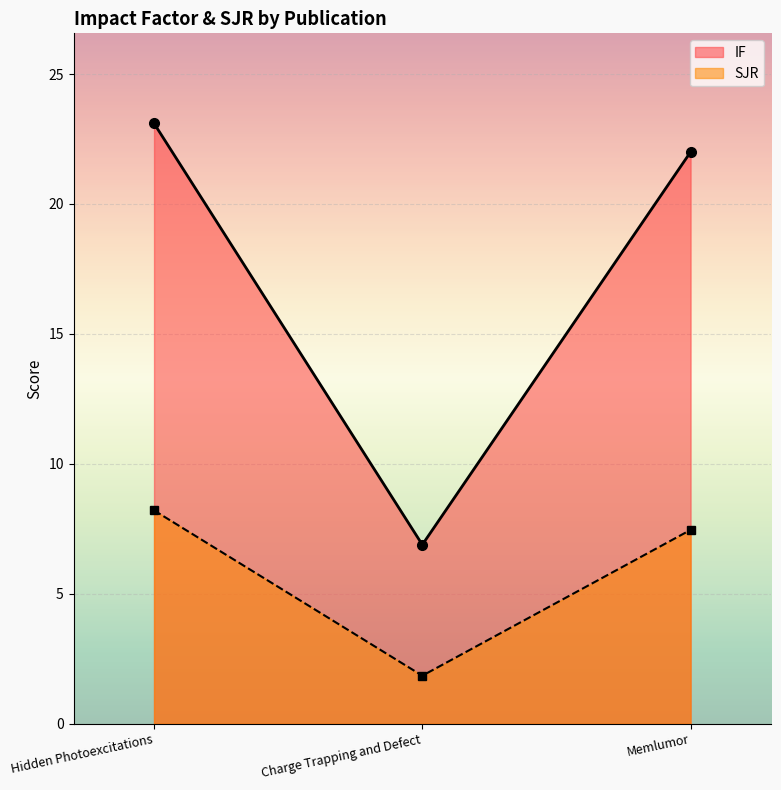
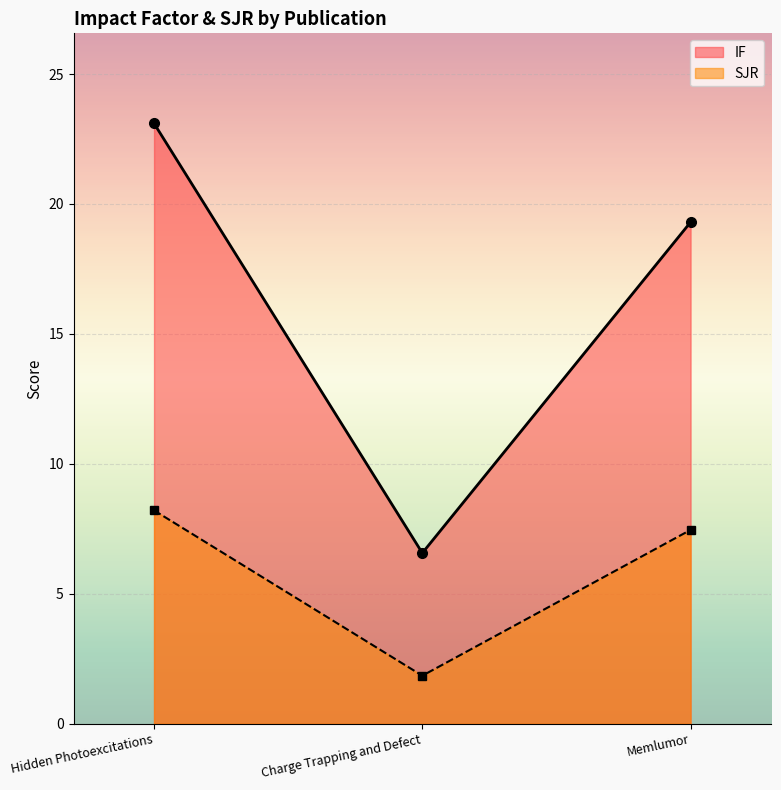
  {
    "IF": {
-     "Charge Trapping and Defect": 6.9,
-     "Memlumor": 22.0
+     "Charge Trapping and Defect": 6.6,
+     "Memlumor": 19.3
    }
  }
